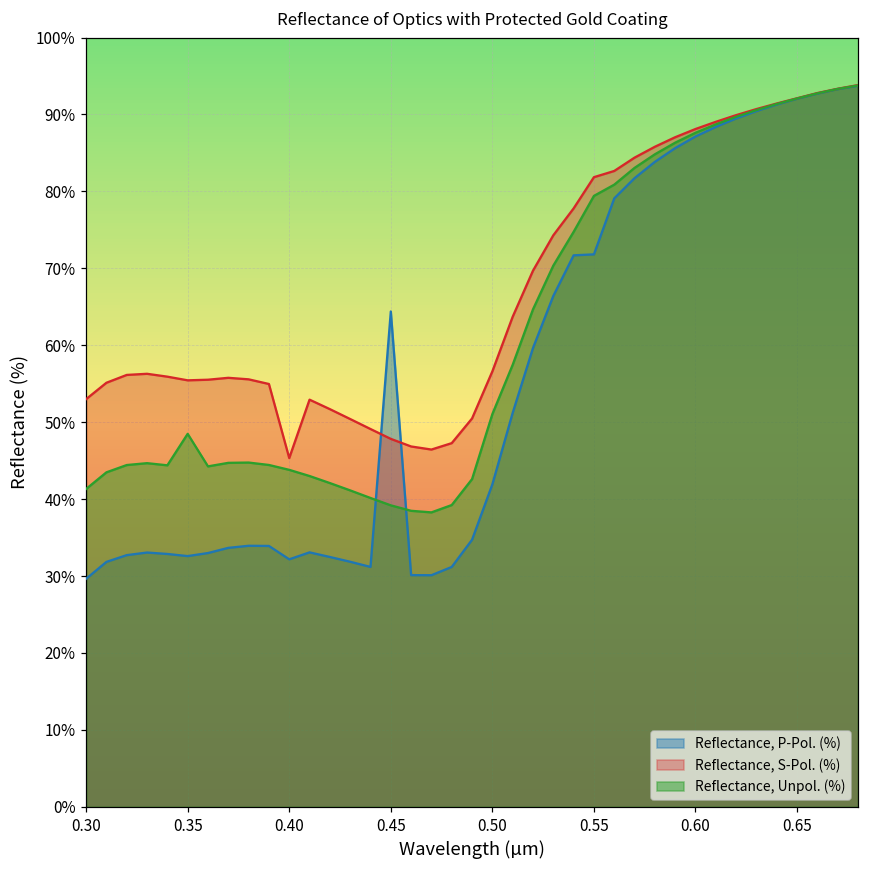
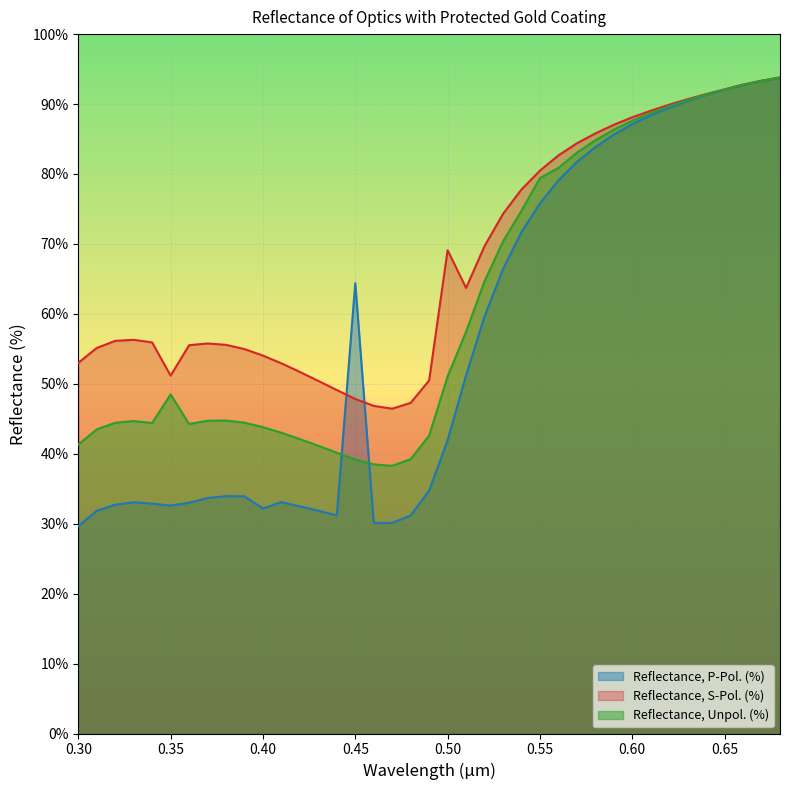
  {
    "Reflectance, P-Pol. (%)": {
      "0.30": "30%",
      "0.35": "33%",
      "0.40": "32%",
      "0.45": "64%",
      "0.50": "42%",
-     "0.55": "72%",
+     "0.55": "76%",
      "0.60": "87%"
    },
    "Reflectance, S-Pol. (%)": {
      "0.30": "53%",
-     "0.35": "55%",
-     "0.40": "45%",
+     "0.35": "51%",
+     "0.40": "54%",
      "0.45": "48%",
-     "0.50": "57%",
-     "0.55": "82%",
+     "0.50": "69%",
+     "0.55": "80%",
      "0.60": "88%"
    },
    "Reflectance, Unpol. (%)": {
      "0.30": "41%",
      "0.35": "48%",
      "0.40": "44%",
      "0.45": "39%",
      "0.50": "51%",
      "0.55": "79%",
      "0.60": "88%"
    }
  }
